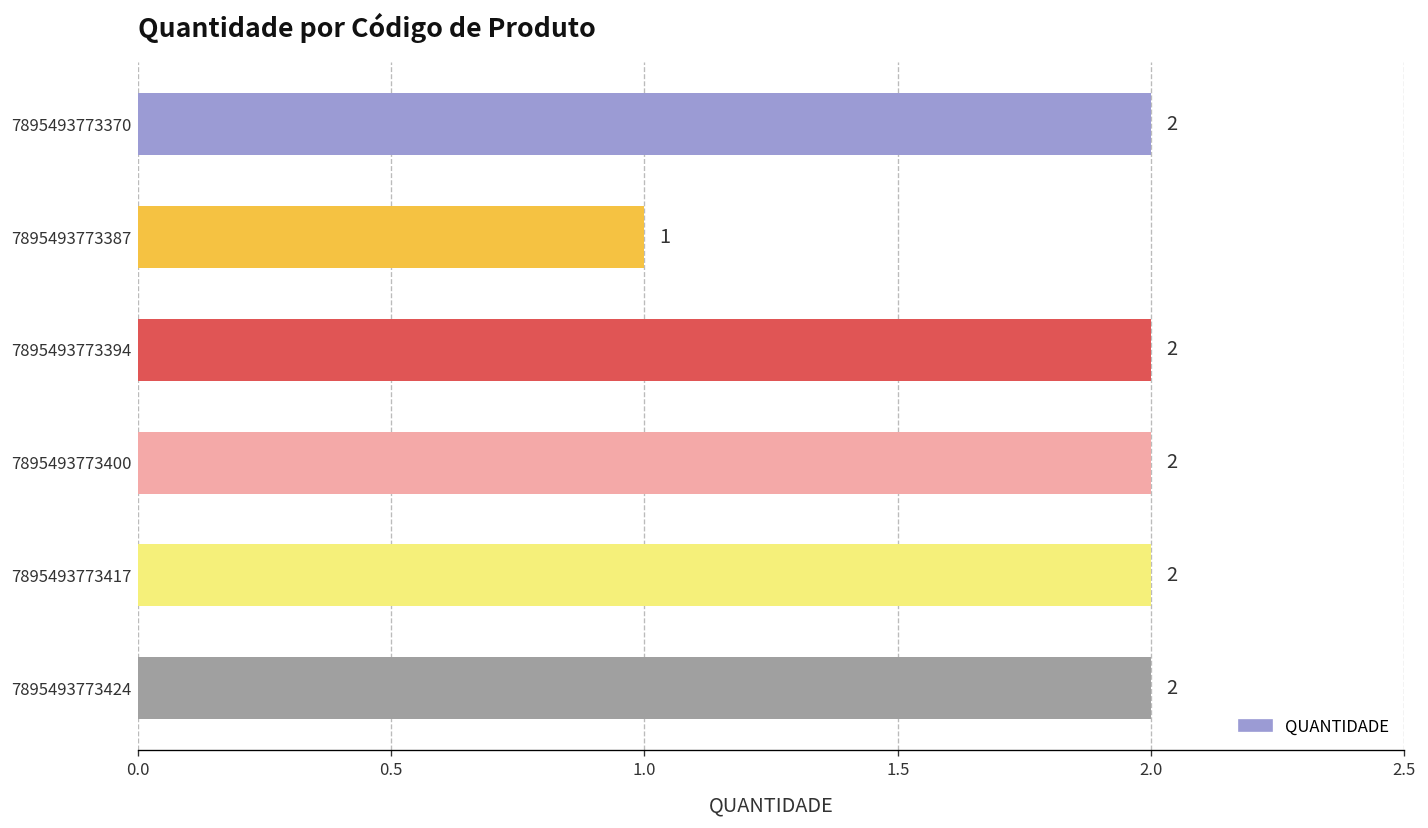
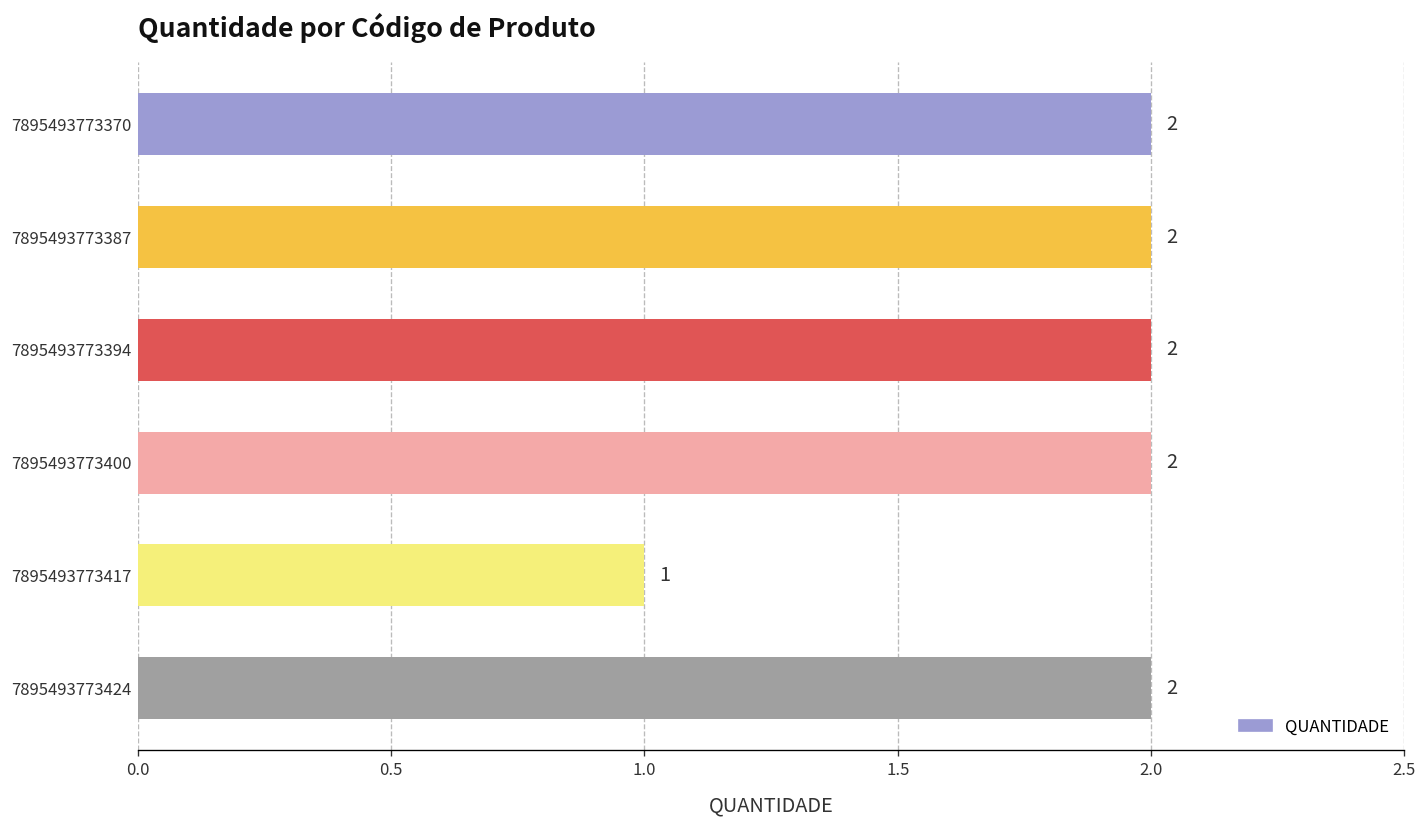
  {
    "7895493773370": 2,
-   "7895493773387": 1,
+   "7895493773387": 2,
    "7895493773394": 2,
    "7895493773400": 2,
-   "7895493773417": 2,
+   "7895493773417": 1,
    "7895493773424": 2
  }
